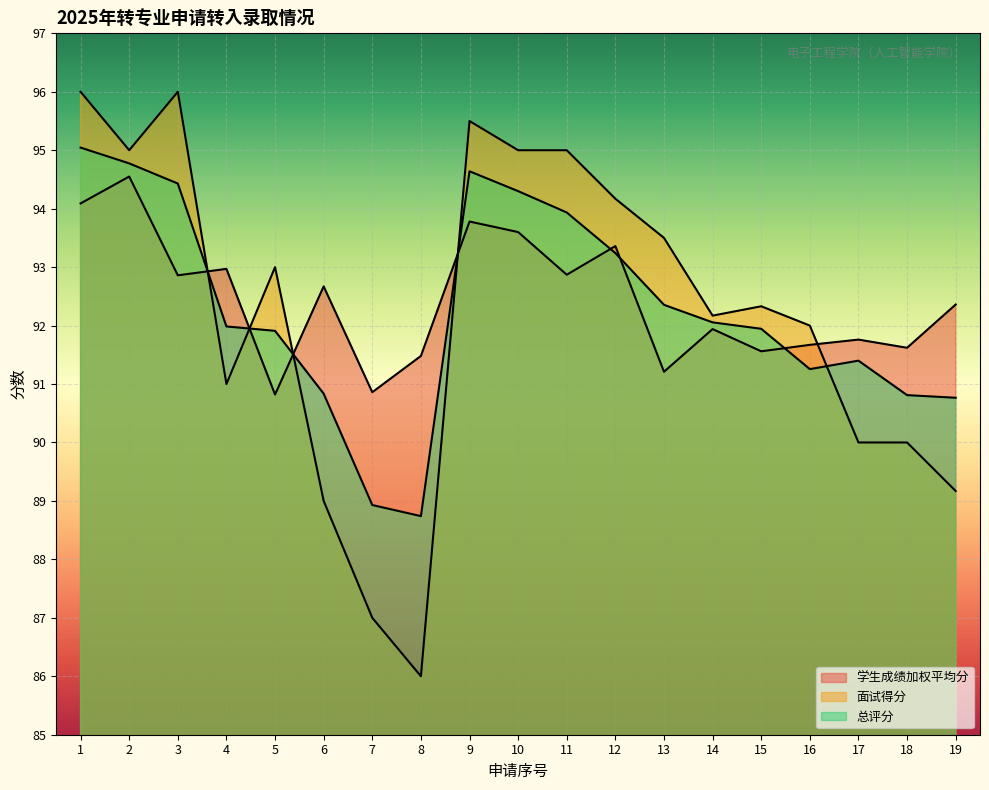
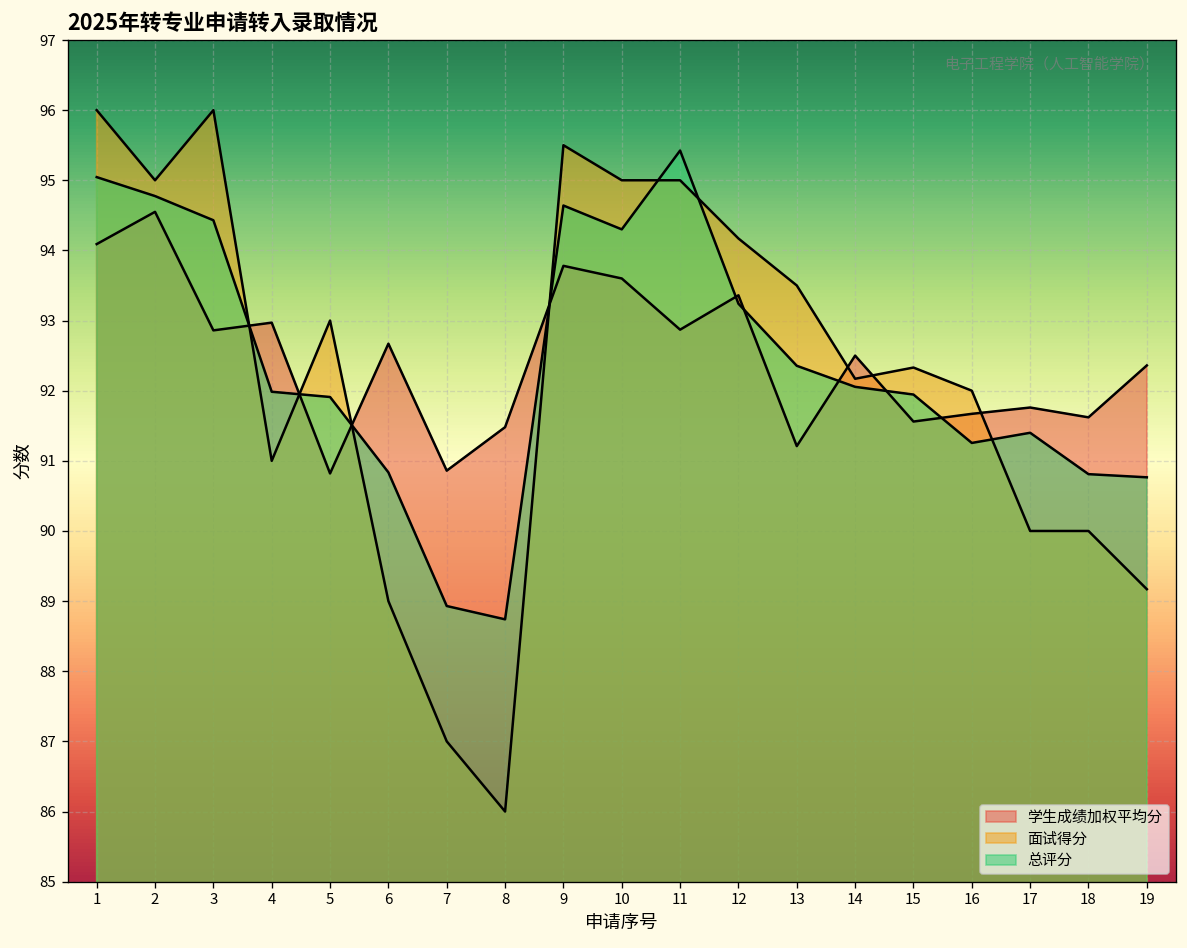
  {
    "学生成绩加权平均分": {
      "1": 94.1,
      "2": 94.6,
      "3": 92.9,
      "4": 93.0,
      "5": 90.8,
      "6": 92.7,
      "7": 90.9,
      "8": 91.5,
      "9": 93.8,
      "10": 93.6,
      "11": 92.9,
      "12": 93.4,
      "13": 91.2,
-     "14": 91.9,
+     "14": 92.5,
      "15": 91.6,
      "16": 91.7,
      "17": 91.8,
      "18": 91.6,
      "19": 92.4
    },
    "面试得分": {
      "1": 96.0,
      "2": 95.0,
      "3": 96.0,
      "4": 91.0,
      "5": 93.0,
      "6": 89.0,
      "7": 87.0,
      "8": 86.0,
      "9": 95.5,
      "10": 95.0,
      "11": 95.0,
      "12": 94.2,
      "13": 93.5,
      "14": 92.2,
      "15": 92.3,
      "16": 92.0,
      "17": 90.0,
      "18": 90.0,
      "19": 89.2
    },
    "总评分": {
      "1": 95.0,
      "2": 94.8,
      "3": 94.4,
      "4": 92.0,
      "5": 91.9,
      "6": 90.8,
      "7": 88.9,
      "8": 88.7,
      "9": 94.6,
      "10": 94.3,
-     "11": 93.9,
+     "11": 95.4,
      "12": 93.2,
      "13": 92.4,
      "14": 92.1,
      "15": 91.9,
      "16": 91.3,
      "17": 91.4,
      "18": 90.8,
      "19": 90.8
    }
  }
